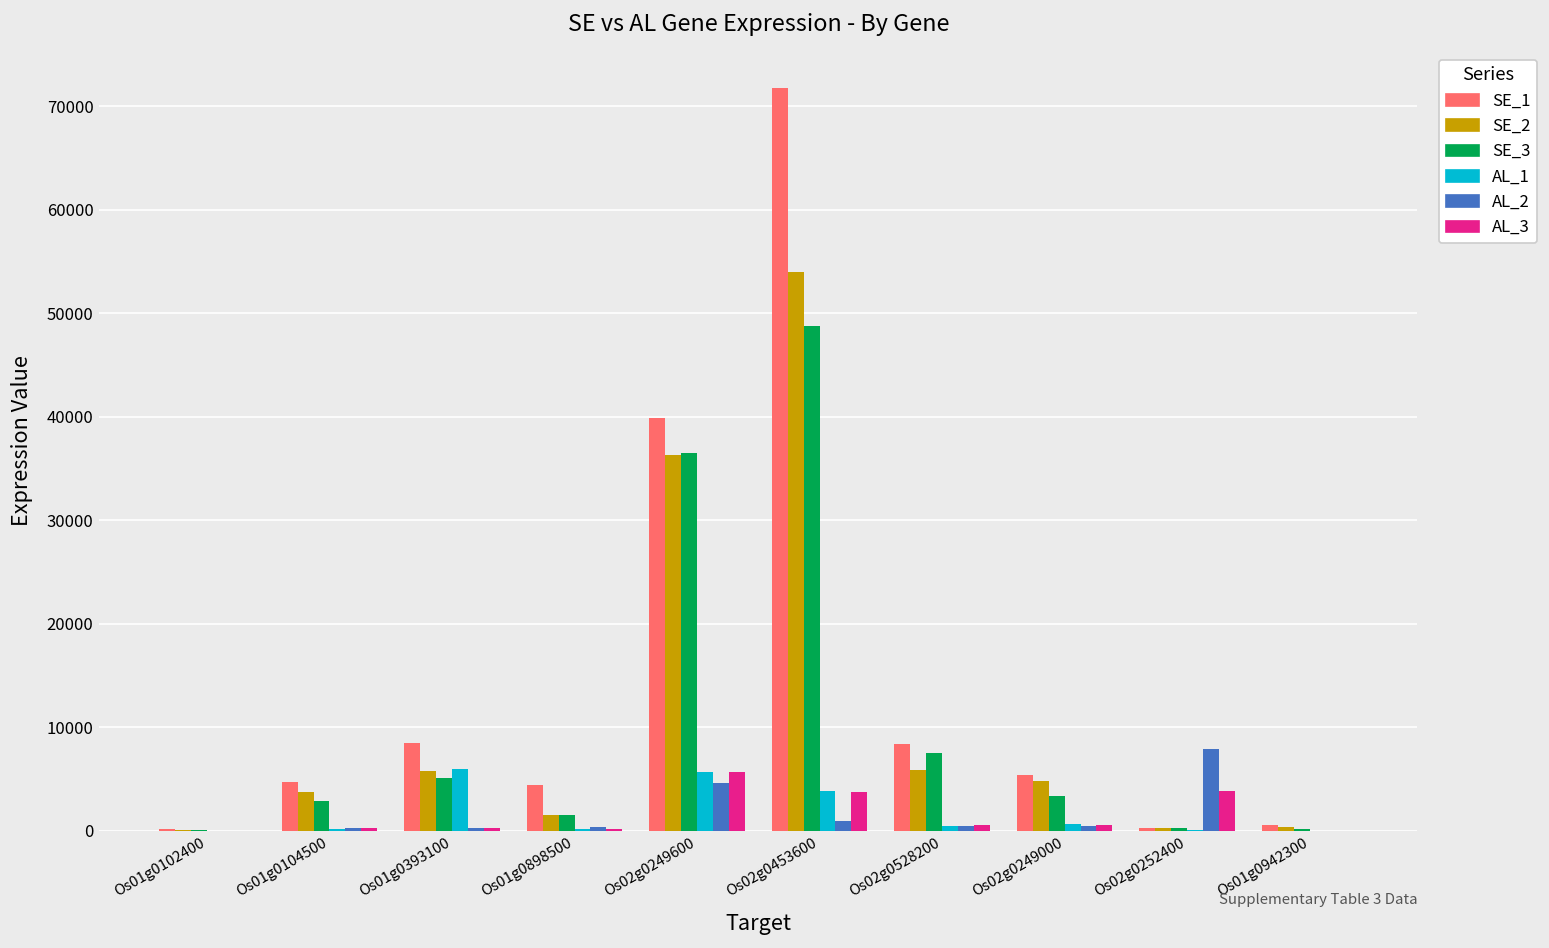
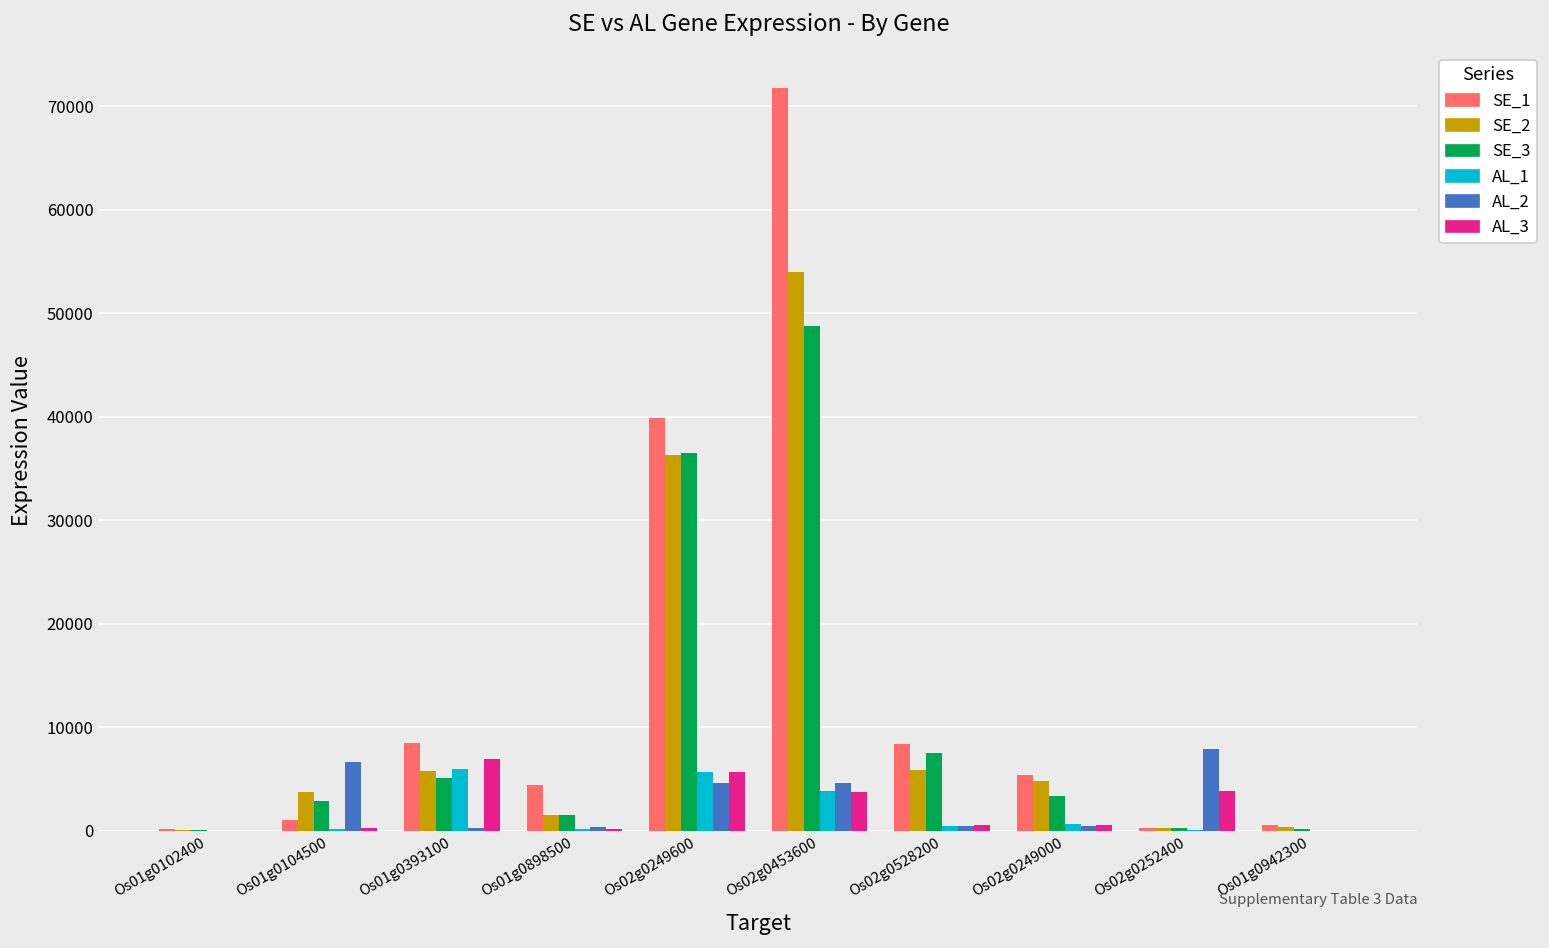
  {
    "SE_1": {
-     "Os01g0104500": 5000,
+     "Os01g0104500": 1000,
      "Os01g0393100": 8000,
      "Os01g0898500": 4000,
      "Os02g0249600": 40000,
      "Os02g0453600": 72000,
      "Os02g0528200": 8000,
      "Os02g0249000": 5000,
      "Os02g0252400": 0,
      "Os01g0942300": 1000
    },
    "SE_2": {
      "Os01g0104500": 4000,
      "Os01g0393100": 6000,
      "Os01g0898500": 1000,
      "Os02g0249600": 36000,
      "Os02g0453600": 54000,
      "Os02g0528200": 6000,
      "Os02g0249000": 5000,
      "Os01g0942300": 0
    },
    "SE_3": {
      "Os01g0104500": 3000,
      "Os01g0393100": 5000,
      "Os01g0898500": 2000,
      "Os02g0249600": 37000,
      "Os02g0453600": 49000,
      "Os02g0528200": 8000,
      "Os02g0249000": 3000
    },
    "AL_1": {
      "Os01g0393100": 6000,
      "Os02g0249600": 6000,
      "Os02g0453600": 4000,
      "Os02g0528200": 0,
      "Os02g0249000": 1000
    },
    "AL_2": {
-     "Os01g0104500": 0,
+     "Os01g0104500": 7000,
      "Os01g0898500": 0,
      "Os02g0249600": 5000,
-     "Os02g0453600": 1000,
+     "Os02g0453600": 5000,
      "Os02g0528200": 0,
      "Os02g0249000": 0,
      "Os02g0252400": 8000
    },
    "AL_3": {
-     "Os01g0393100": 0,
+     "Os01g0393100": 7000,
      "Os02g0249600": 6000,
      "Os02g0453600": 4000,
      "Os02g0528200": 1000,
      "Os02g0249000": 1000,
      "Os02g0252400": 4000,
      "Os01g0942300": 0
    }
  }
